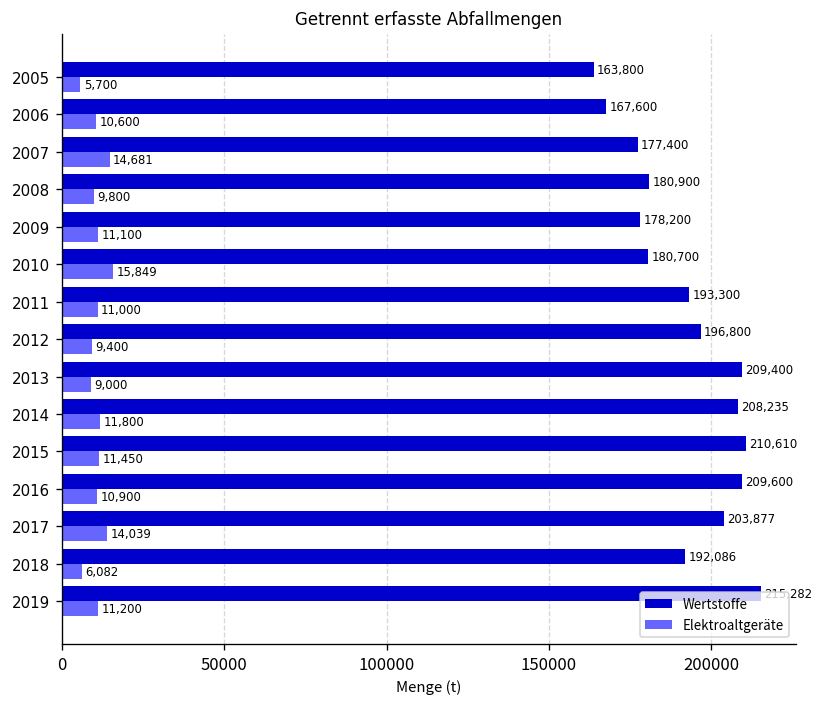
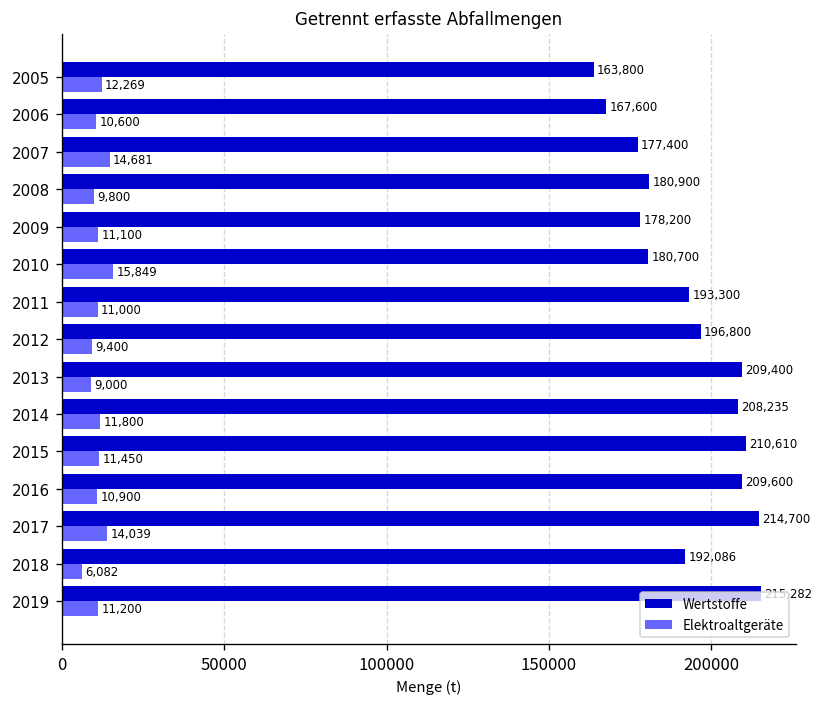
  {
    "Wertstoffe": {
      "2005": "163,800",
      "2006": "167,600",
      "2007": "177,400",
      "2008": "180,900",
      "2009": "178,200",
      "2010": "180,700",
      "2011": "193,300",
      "2012": "196,800",
      "2013": "209,400",
      "2014": "208,235",
      "2015": "210,610",
      "2016": "209,600",
-     "2017": "203,877",
+     "2017": "214,700",
      "2018": "192,086"
    },
    "Elektroaltgeräte": {
-     "2005": "5,700",
+     "2005": "12,269",
      "2006": "10,600",
      "2007": "14,681",
      "2008": "9,800",
      "2009": "11,100",
      "2010": "15,849",
      "2011": "11,000",
      "2012": "9,400",
      "2013": "9,000",
      "2014": "11,800",
      "2015": "11,450",
      "2016": "10,900",
      "2017": "14,039",
      "2018": "6,082",
      "2019": "11,200"
    }
  }
